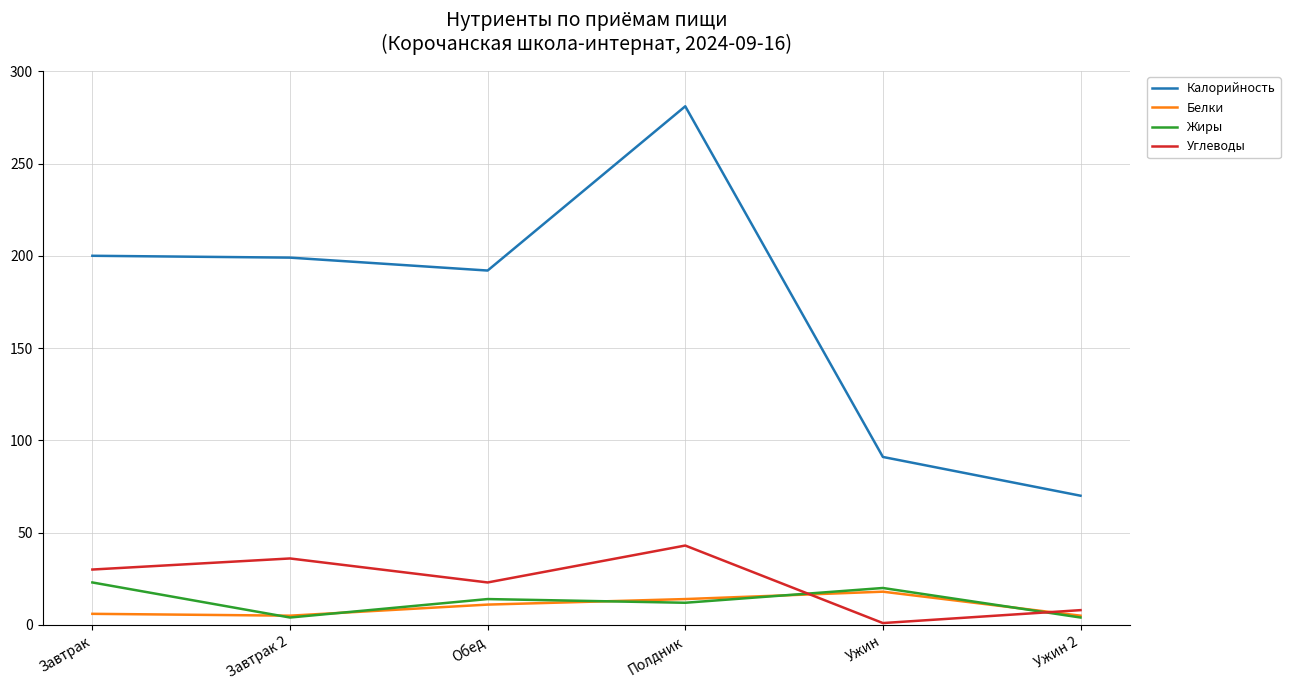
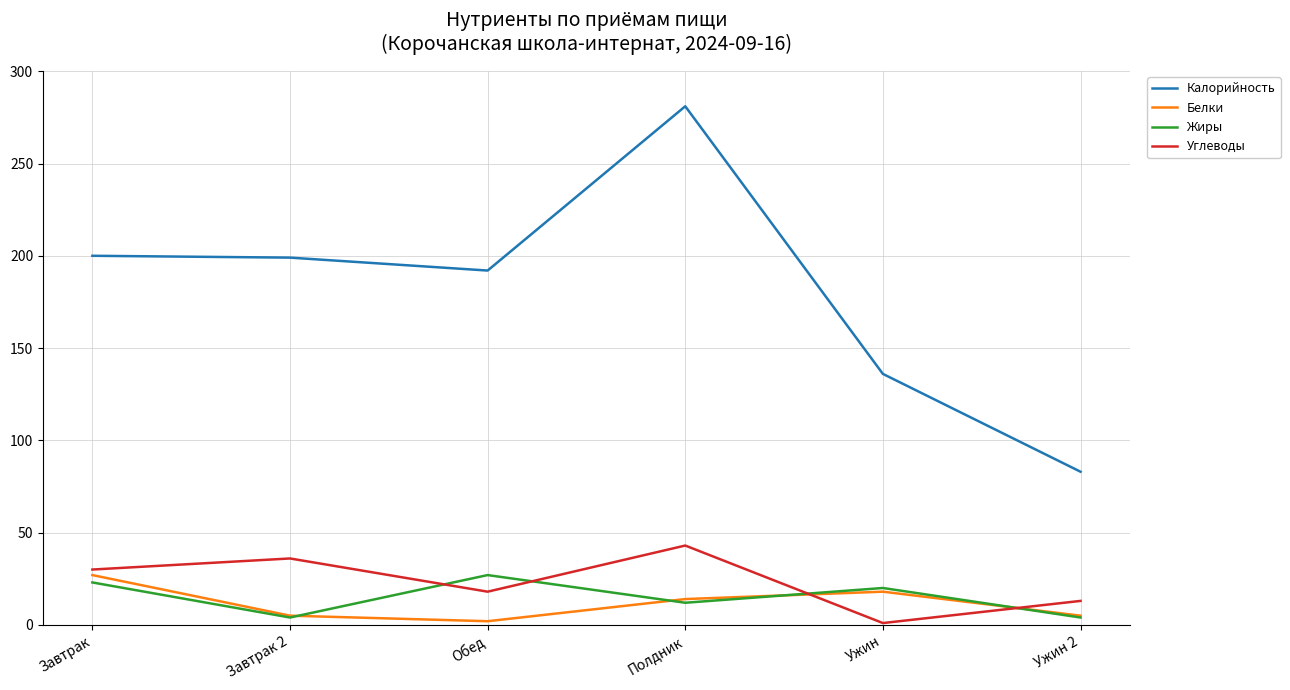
  {
    "Калорийность": {
      "Завтрак": 200,
      "Завтрак 2": 199,
      "Обед": 192,
      "Полдник": 281,
-     "Ужин": 91,
-     "Ужин 2": 70
+     "Ужин": 136,
+     "Ужин 2": 83
    },
    "Белки": {
-     "Завтрак": 6,
-     "Обед": 11,
+     "Завтрак": 27,
+     "Обед": 2,
      "Полдник": 14,
      "Ужин": 18
    },
    "Жиры": {
      "Завтрак": 23,
-     "Обед": 14,
+     "Обед": 27,
      "Полдник": 12,
      "Ужин": 20
    },
    "Углеводы": {
      "Завтрак": 30,
      "Завтрак 2": 36,
-     "Обед": 23,
+     "Обед": 18,
      "Полдник": 43,
      "Ужин": 1,
-     "Ужин 2": 8
+     "Ужин 2": 13
    }
  }
